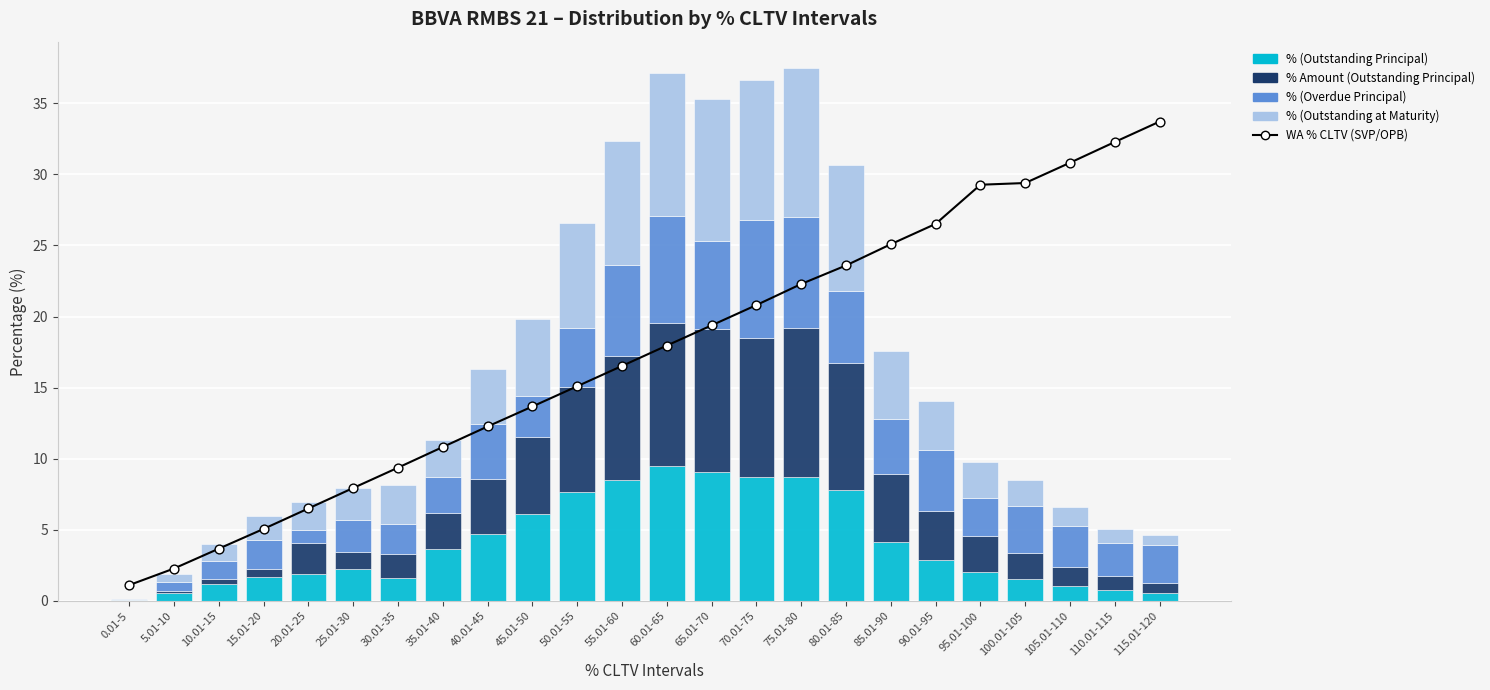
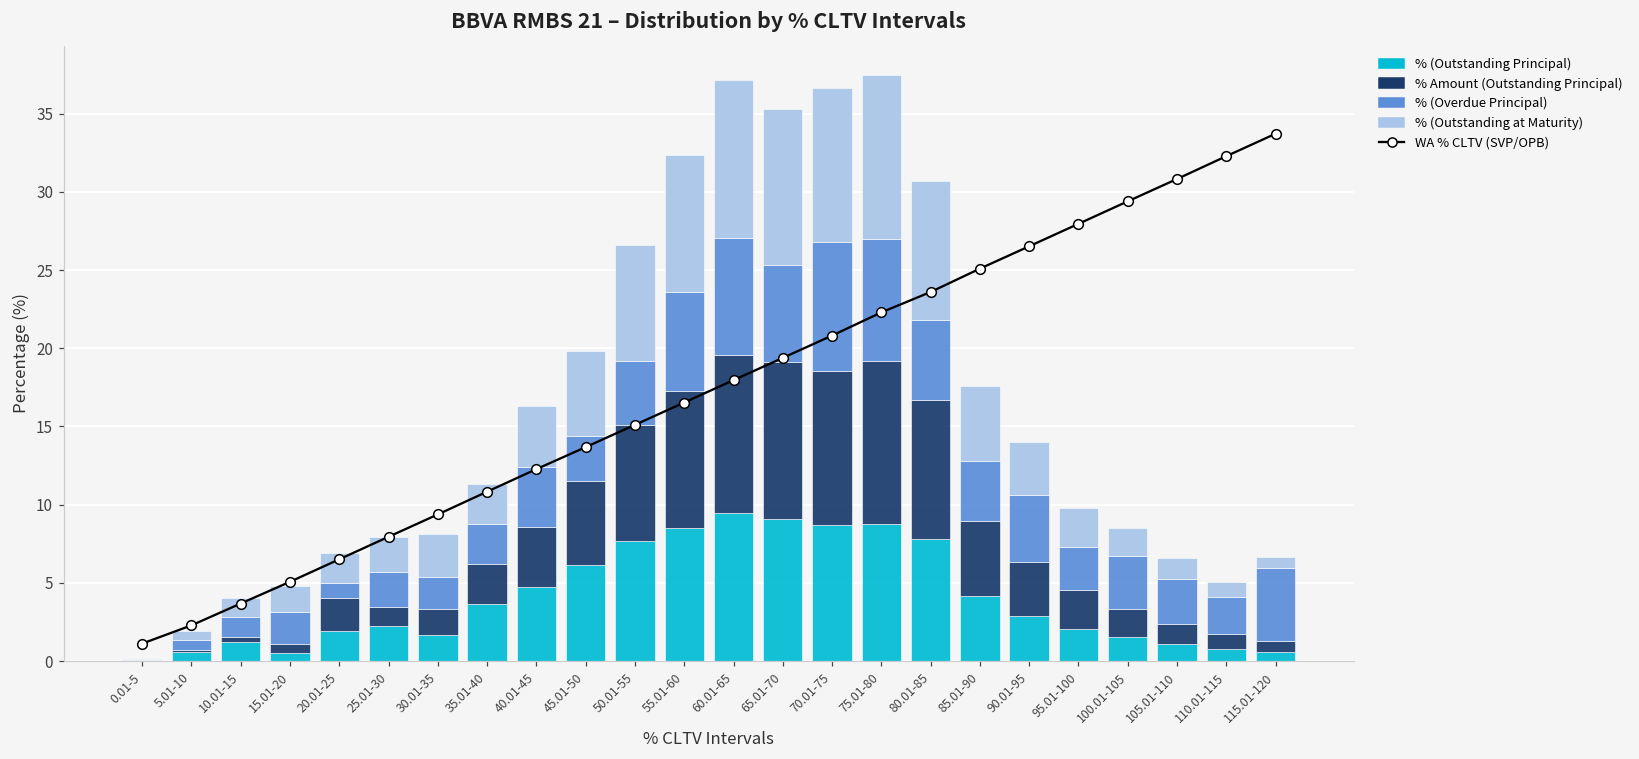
  {
    "WA % CLTV (SVP/OPB)": {
      "0.01-5": 1.1,
      "5.01-10": 2.3,
      "10.01-15": 3.7,
      "15.01-20": 5.1,
      "20.01-25": 6.5,
      "25.01-30": 7.9,
      "30.01-35": 9.4,
      "35.01-40": 10.8,
      "40.01-45": 12.3,
      "45.01-50": 13.7,
      "50.01-55": 15.1,
      "55.01-60": 16.5,
      "60.01-65": 18.0,
      "65.01-70": 19.4,
      "70.01-75": 20.8,
      "75.01-80": 22.3,
      "80.01-85": 23.6,
      "85.01-90": 25.1,
      "90.01-95": 26.5,
-     "95.01-100": 29.3,
+     "95.01-100": 28.0,
      "100.01-105": 29.4,
      "105.01-110": 30.8,
      "110.01-115": 32.3,
      "115.01-120": 33.7
    },
    "% (Outstanding Principal)": {
      "5.01-10": 0.6,
      "10.01-15": 1.2,
-     "15.01-20": 1.7,
+     "15.01-20": 0.5,
      "20.01-25": 1.9,
      "25.01-30": 2.3,
      "30.01-35": 1.6,
      "35.01-40": 3.6,
      "40.01-45": 4.7,
      "45.01-50": 6.1,
      "50.01-55": 7.7,
      "55.01-60": 8.5,
      "60.01-65": 9.5,
      "65.01-70": 9.1,
      "70.01-75": 8.7,
      "75.01-80": 8.8,
      "80.01-85": 7.8,
      "85.01-90": 4.2,
      "90.01-95": 2.9,
      "95.01-100": 2.1,
      "100.01-105": 1.5,
      "105.01-110": 1.1,
      "110.01-115": 0.8,
      "115.01-120": 0.6
    },
    "% Amount (Outstanding Principal)": {
      "10.01-15": 0.3,
      "15.01-20": 0.6,
      "20.01-25": 2.1,
      "25.01-30": 1.2,
      "30.01-35": 1.7,
      "35.01-40": 2.6,
      "40.01-45": 3.9,
      "45.01-50": 5.4,
      "50.01-55": 7.4,
      "55.01-60": 8.8,
      "60.01-65": 10.1,
      "65.01-70": 10.0,
      "70.01-75": 9.8,
      "75.01-80": 10.5,
      "80.01-85": 8.9,
      "85.01-90": 4.8,
      "90.01-95": 3.4,
      "95.01-100": 2.5,
      "100.01-105": 1.8,
      "105.01-110": 1.3,
      "110.01-115": 1.0,
      "115.01-120": 0.7
    },
    "% (Overdue Principal)": {
      "0.01-5": 0.0,
      "5.01-10": 0.6,
      "10.01-15": 1.3,
      "15.01-20": 2.1,
      "20.01-25": 1.0,
      "25.01-30": 2.2,
      "30.01-35": 2.1,
      "35.01-40": 2.5,
      "40.01-45": 3.8,
      "45.01-50": 2.9,
      "50.01-55": 4.1,
      "55.01-60": 6.4,
      "60.01-65": 7.5,
      "65.01-70": 6.2,
      "70.01-75": 8.3,
      "75.01-80": 7.8,
      "80.01-85": 5.1,
      "85.01-90": 3.8,
      "90.01-95": 4.3,
      "95.01-100": 2.7,
      "100.01-105": 3.3,
      "105.01-110": 2.9,
      "110.01-115": 2.4,
-     "115.01-120": 2.7
+     "115.01-120": 4.7
    },
    "% (Outstanding at Maturity)": {
      "5.01-10": 0.6,
      "10.01-15": 1.2,
      "15.01-20": 1.7,
      "20.01-25": 1.9,
      "25.01-30": 2.3,
      "30.01-35": 2.8,
      "35.01-40": 2.6,
      "40.01-45": 3.9,
      "45.01-50": 5.4,
      "50.01-55": 7.4,
      "55.01-60": 8.8,
      "60.01-65": 10.1,
      "65.01-70": 10.0,
      "70.01-75": 9.8,
      "75.01-80": 10.5,
      "80.01-85": 8.9,
      "85.01-90": 4.8,
      "90.01-95": 3.4,
      "95.01-100": 2.5,
      "100.01-105": 1.8,
      "105.01-110": 1.3,
      "110.01-115": 1.0,
      "115.01-120": 0.7
    }
  }
